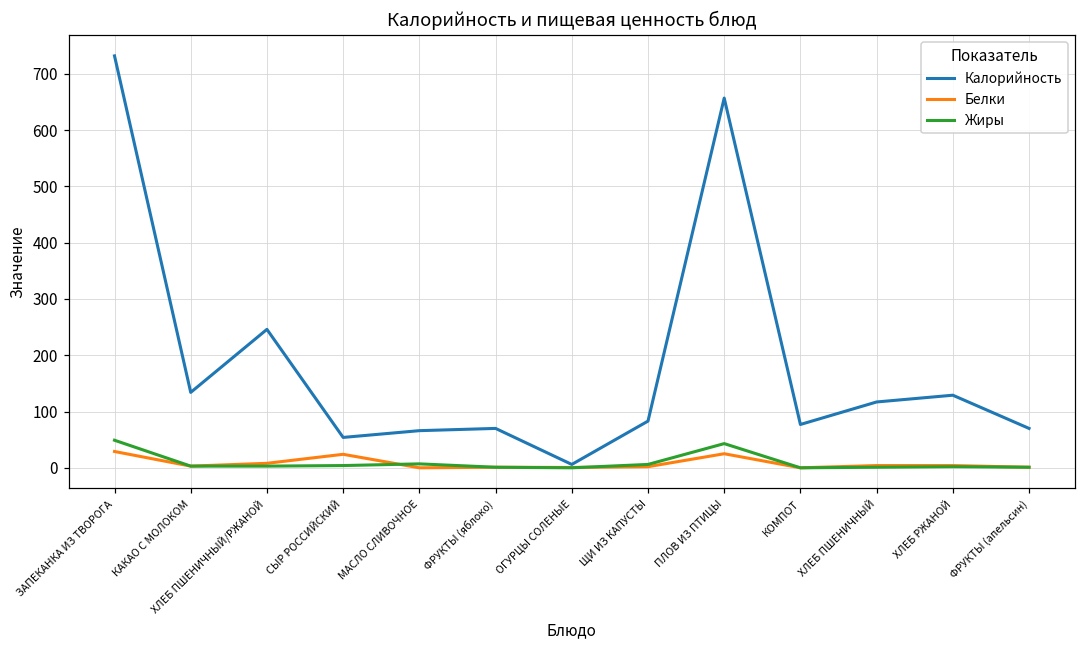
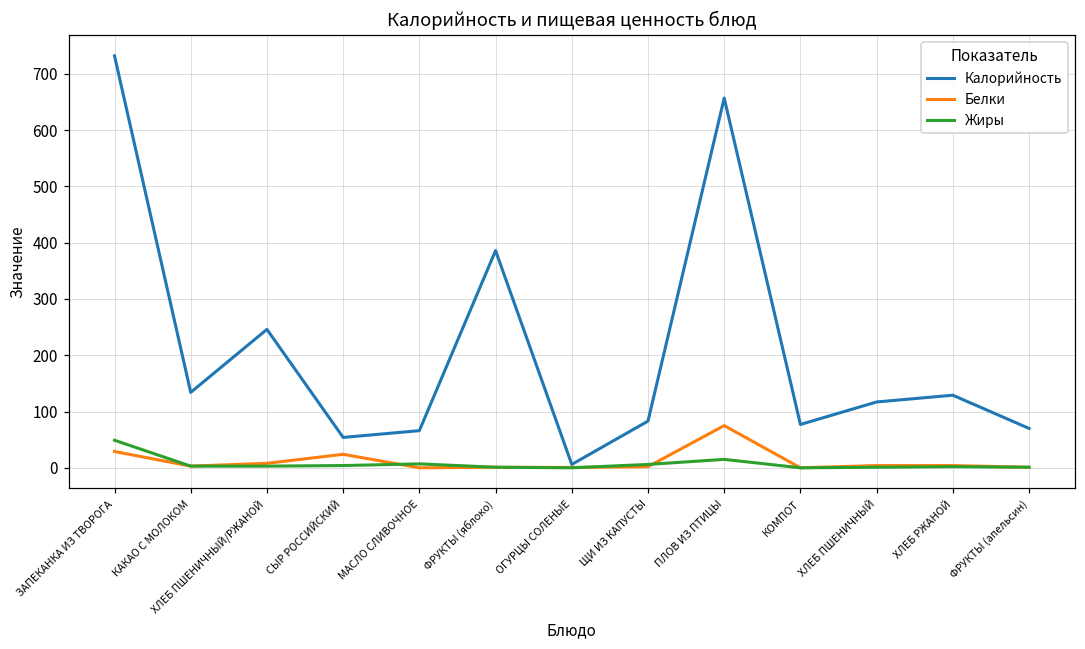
  {
    "Калорийность": {
      "ЗАПЕКАНКА ИЗ ТВОРОГА": 730,
      "КАКАО С МОЛОКОМ": 130,
      "ХЛЕБ ПШЕНИЧНЫЙ/РЖАНОЙ": 250,
      "СЫР РОССИЙСКИЙ": 50,
      "МАСЛО СЛИВОЧНОЕ": 70,
-     "ФРУКТЫ (яблоко)": 70,
+     "ФРУКТЫ (яблоко)": 390,
      "ОГУРЦЫ СОЛЕНЫЕ": 10,
      "ЩИ ИЗ КАПУСТЫ": 80,
      "ПЛОВ ИЗ ПТИЦЫ": 660,
      "КОМПОТ": 80,
      "ХЛЕБ ПШЕНИЧНЫЙ": 120,
      "ХЛЕБ РЖАНОЙ": 130,
      "ФРУКТЫ (апельсин)": 70
    },
    "Белки": {
      "ЗАПЕКАНКА ИЗ ТВОРОГА": 30,
      "СЫР РОССИЙСКИЙ": 20,
      "МАСЛО СЛИВОЧНОЕ": 0,
-     "ПЛОВ ИЗ ПТИЦЫ": 30
+     "ПЛОВ ИЗ ПТИЦЫ": 80
    },
    "Жиры": {
      "ЗАПЕКАНКА ИЗ ТВОРОГА": 50,
      "СЫР РОССИЙСКИЙ": 0,
      "МАСЛО СЛИВОЧНОЕ": 10,
-     "ПЛОВ ИЗ ПТИЦЫ": 40
+     "ПЛОВ ИЗ ПТИЦЫ": 20
    }
  }
